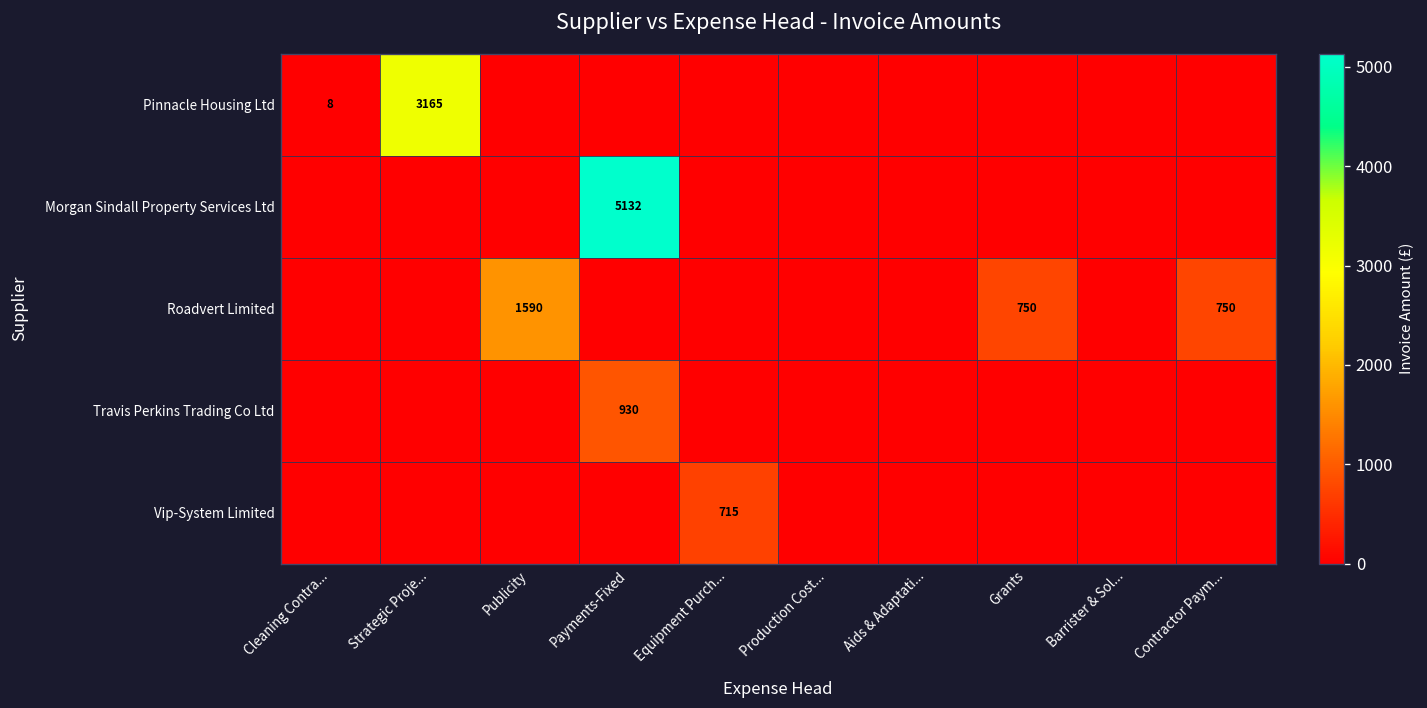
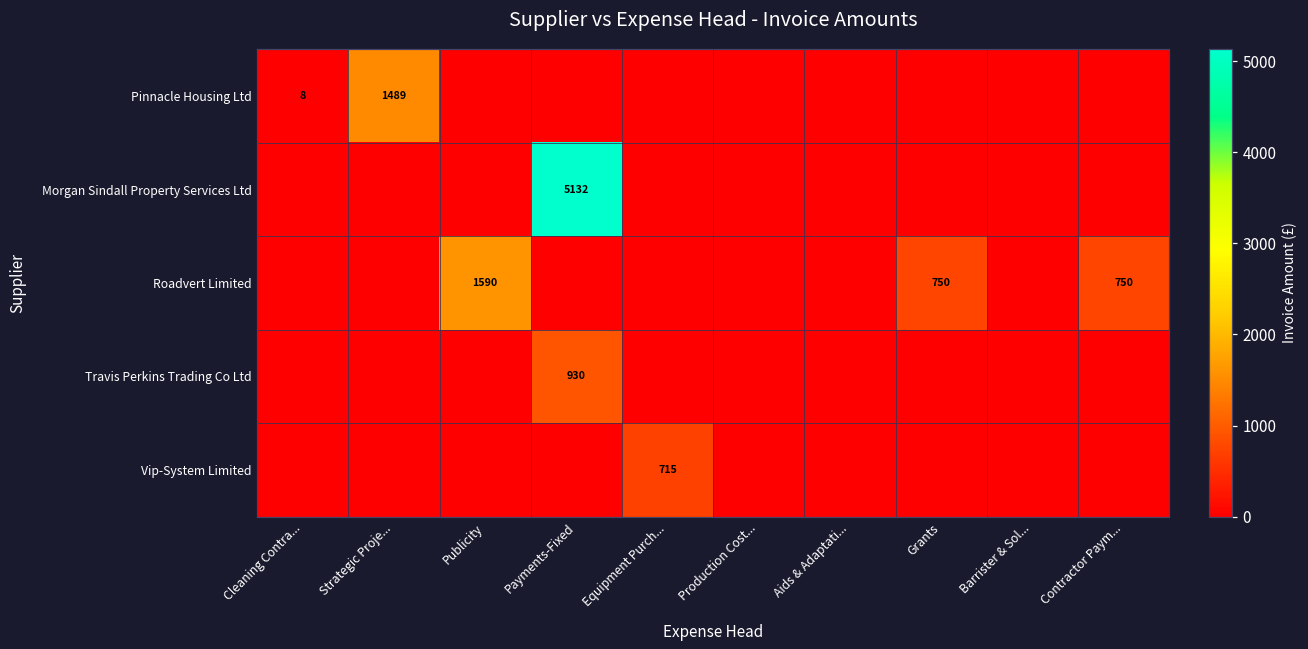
  {
    "Pinnacle Housing Ltd": {
      "Cleaning Contra...": 8,
-     "Strategic Proje...": 3165
+     "Strategic Proje...": 1489
    },
    "Morgan Sindall Property Services Ltd": {
      "Payments-Fixed": 5132
    },
    "Roadvert Limited": {
      "Publicity": 1590,
      "Grants": 750,
      "Contractor Paym...": 750
    },
    "Travis Perkins Trading Co Ltd": {
      "Payments-Fixed": 930
    },
    "Vip-System Limited": {
      "Equipment Purch...": 715
    }
  }
